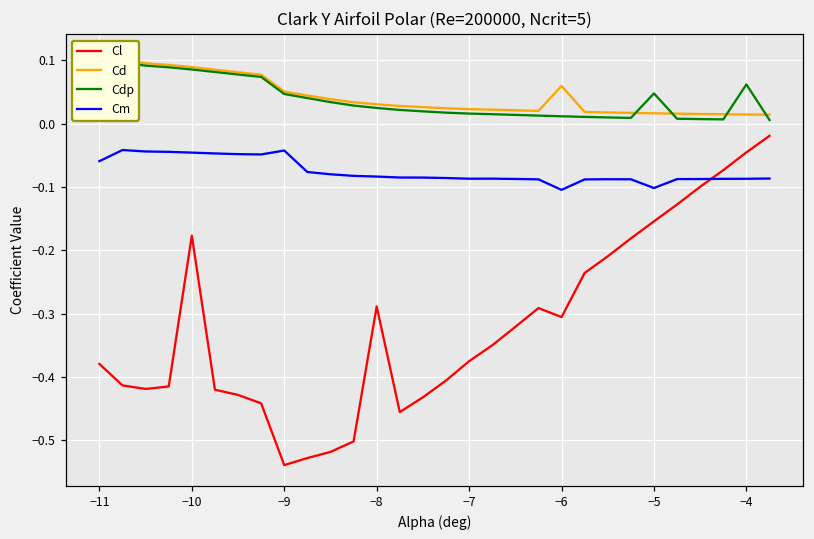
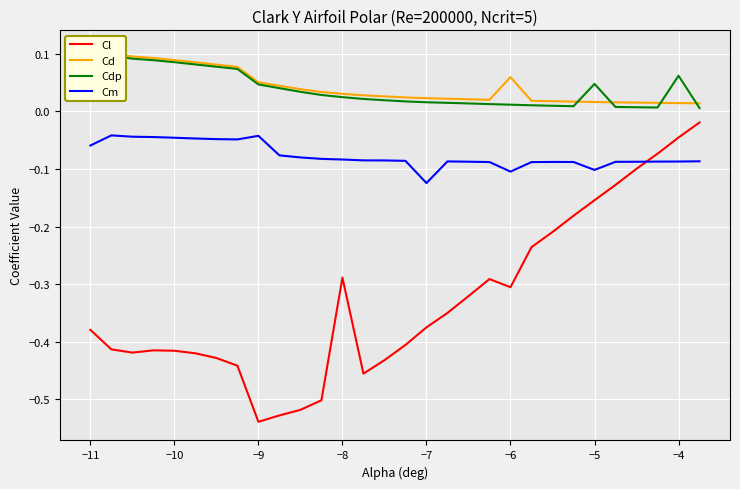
  {
    "Cl": {
      "−11": -0.38,
-     "−10": -0.18,
+     "−10": -0.42,
      "−9": -0.54,
      "−8": -0.29,
      "−7": -0.37,
      "−6": -0.31,
      "−5": -0.15,
      "−4": -0.05
    },
    "Cd": {
      "−8": 0.03,
      "−7": 0.02,
      "−6": 0.06,
      "−5": 0.02,
      "−4": 0.01
    },
    "Cdp": {
      "−8": 0.02,
      "−7": 0.02,
      "−6": 0.01,
      "−5": 0.05,
      "−4": 0.06
    },
    "Cm": {
      "−11": -0.06,
      "−10": -0.05,
      "−9": -0.04,
      "−8": -0.08,
-     "−7": -0.09,
+     "−7": -0.12,
      "−6": -0.10,
      "−5": -0.10,
      "−4": -0.09
    }
  }
